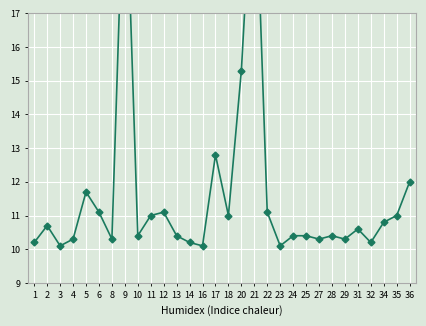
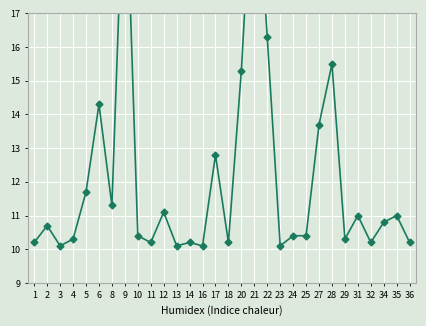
  {
    "1": 10.2,
    "2": 10.7,
    "3": 10.1,
    "4": 10.3,
    "5": 11.7,
-   "6": 11.1,
-   "8": 10.3,
+   "6": 14.3,
+   "8": 11.3,
    "10": 10.4,
-   "11": 11.0,
+   "11": 10.2,
    "12": 11.1,
-   "13": 10.4,
+   "13": 10.1,
    "14": 10.2,
    "16": 10.1,
    "17": 12.8,
-   "18": 11.0,
+   "18": 10.2,
    "20": 15.3,
-   "22": 11.1,
+   "22": 16.3,
    "23": 10.1,
    "24": 10.4,
    "25": 10.4,
-   "27": 10.3,
-   "28": 10.4,
+   "27": 13.7,
+   "28": 15.5,
    "29": 10.3,
-   "31": 10.6,
+   "31": 11.0,
    "32": 10.2,
    "34": 10.8,
    "35": 11.0,
-   "36": 12.0
+   "36": 10.2
  }
